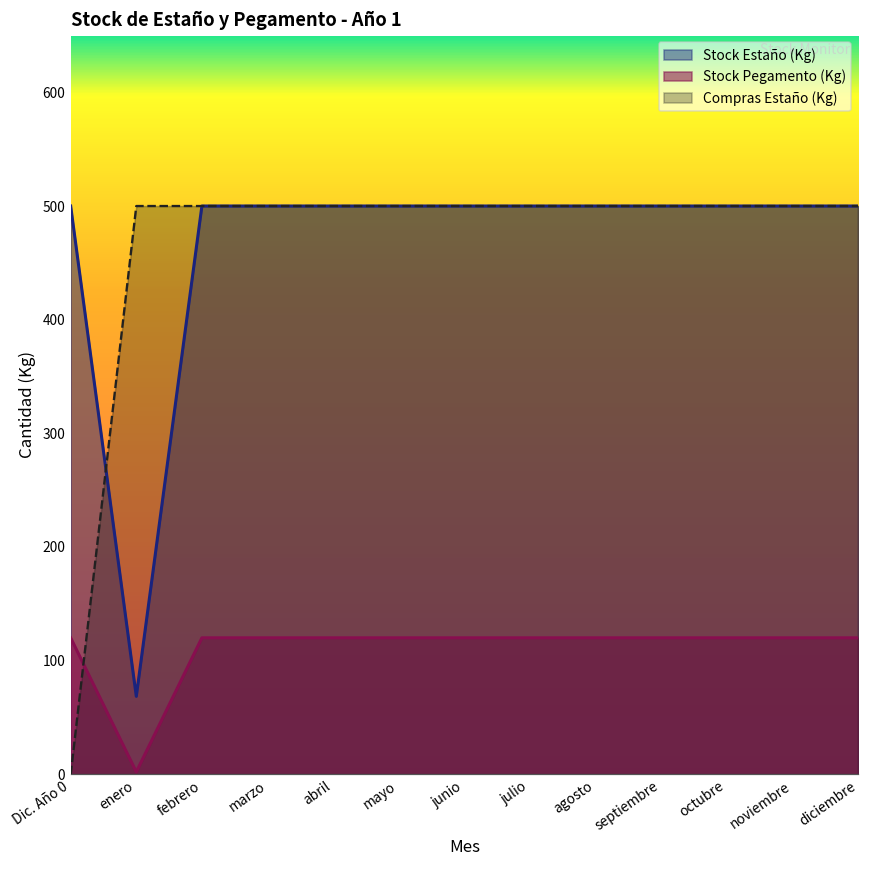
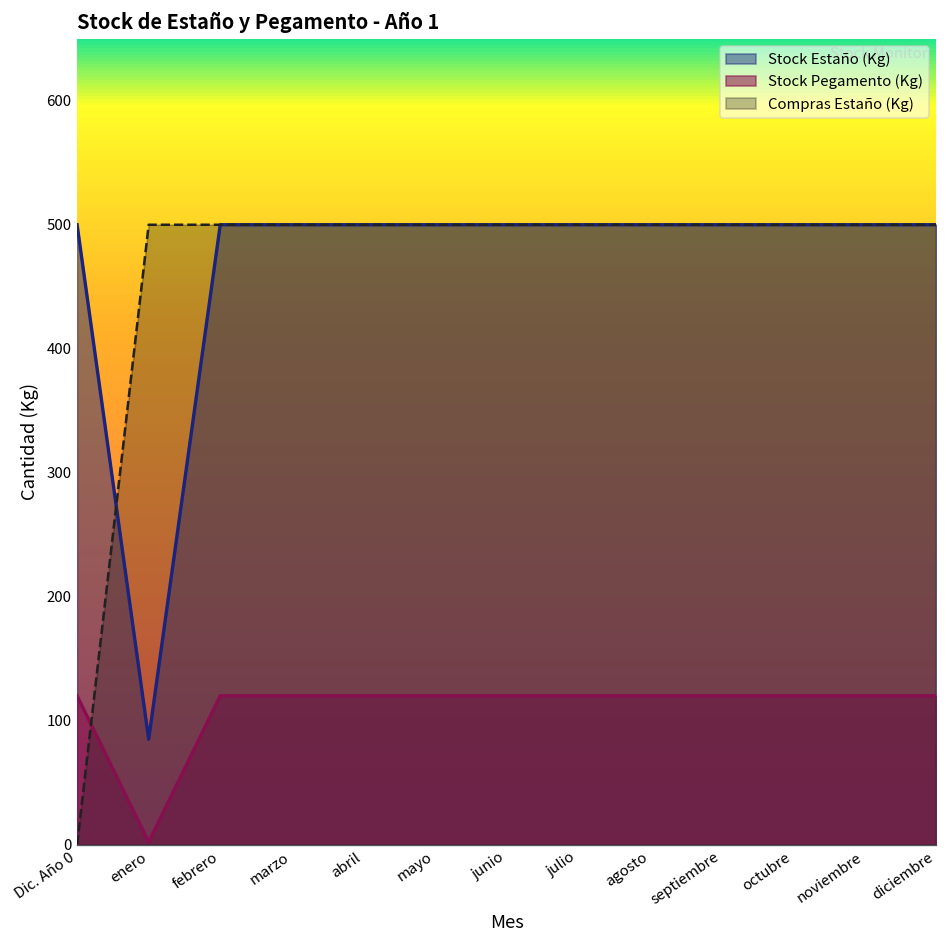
  {
    "Stock Estaño (Kg)": {
      "Dic. Año 0": 500,
-     "enero": 69
+     "enero": 85
    },
    "Stock Pegamento (Kg)": {
      "Dic. Año 0": 120,
      "enero": 2,
      "febrero": 120,
      "marzo": 120,
      "abril": 120,
      "mayo": 120,
      "junio": 120,
      "julio": 120,
      "agosto": 120,
      "septiembre": 120,
      "octubre": 120,
      "noviembre": 120,
      "diciembre": 120
    },
    "Compras Estaño (Kg)": {
      "Dic. Año 0": 0,
      "enero": 500
    }
  }
